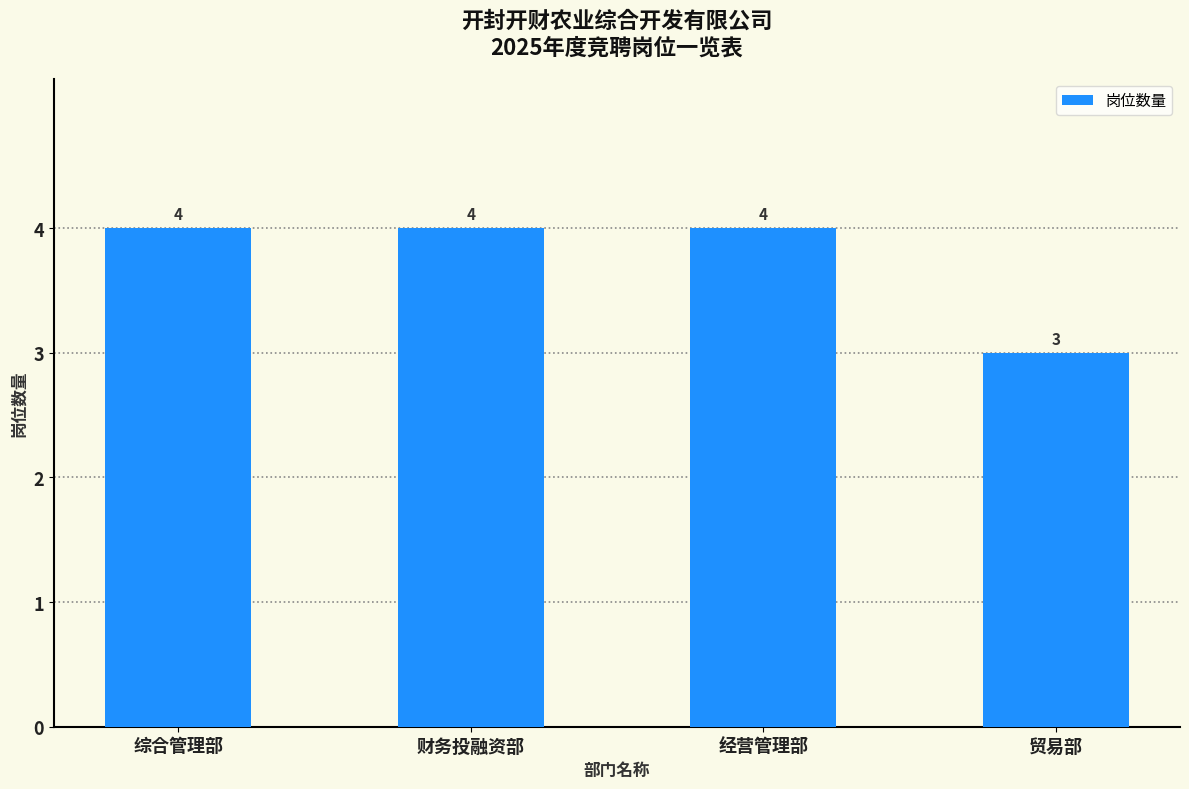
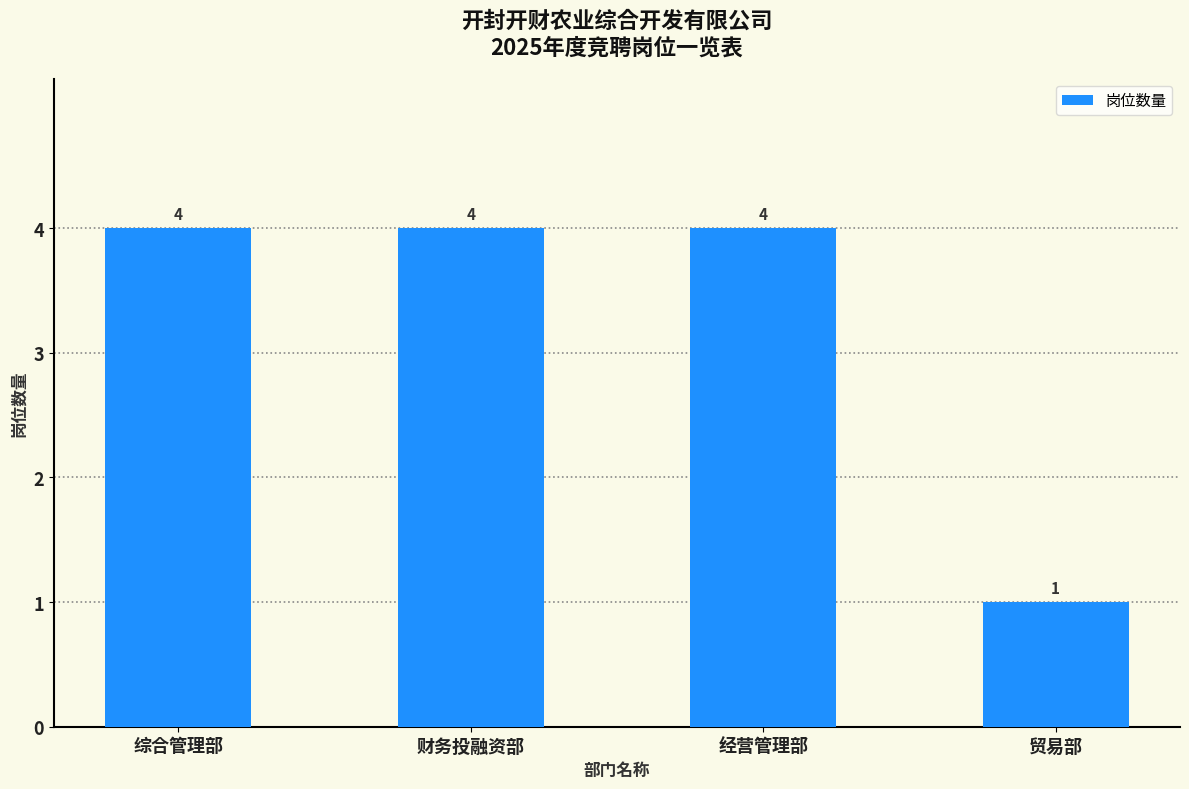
  {
    "综合管理部": 4,
    "财务投融资部": 4,
    "经营管理部": 4,
-   "贸易部": 3
+   "贸易部": 1
  }
